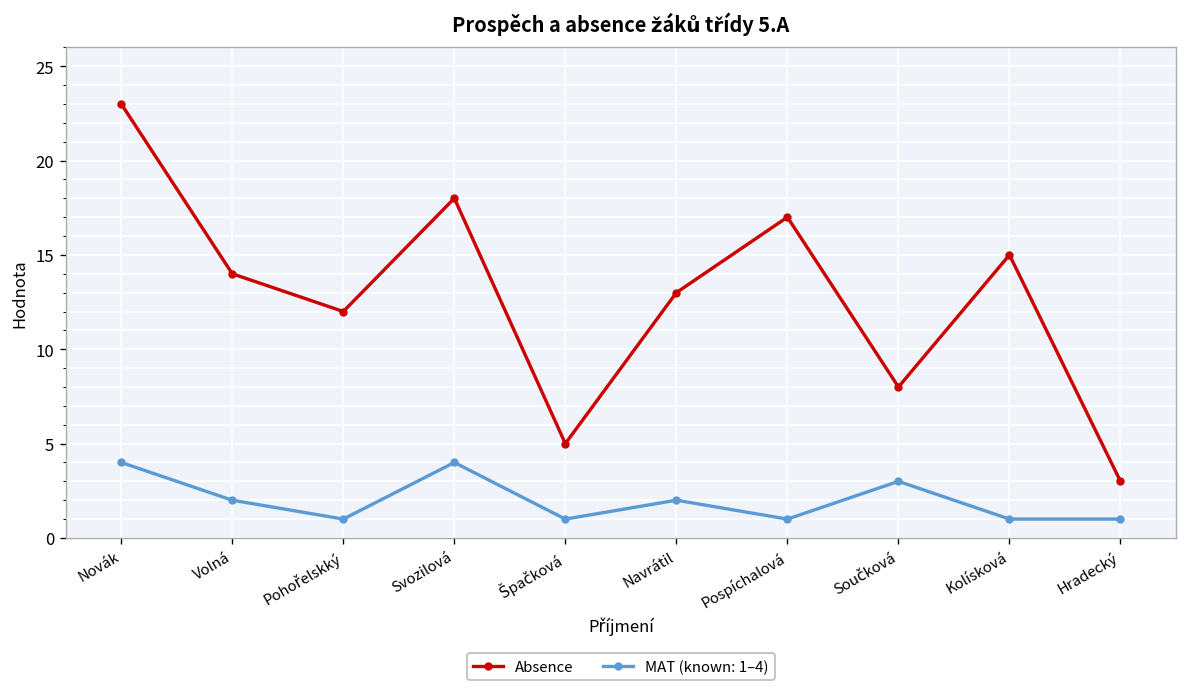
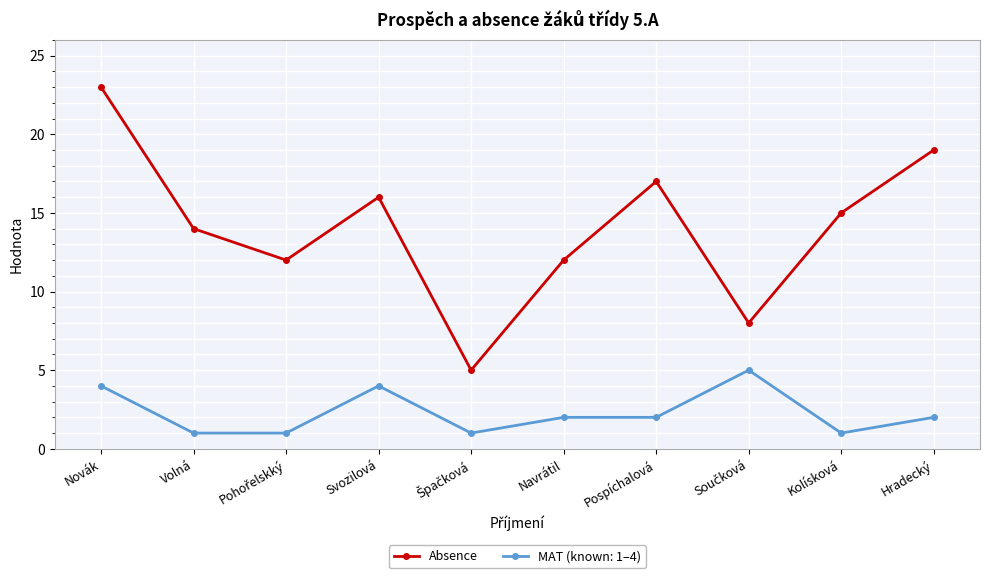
  {
    "Absence": {
      "Novák": 23,
      "Volná": 14,
      "Pohořelskký": 12,
-     "Svozilová": 18,
+     "Svozilová": 16,
      "Špačková": 5,
-     "Navrátil": 13,
+     "Navrátil": 12,
      "Pospíchalová": 17,
      "Součková": 8,
      "Kolísková": 15,
-     "Hradecký": 3
+     "Hradecký": 19
    },
    "MAT (known: 1–4)": {
      "Novák": 4,
-     "Volná": 2,
+     "Volná": 1,
      "Pohořelskký": 1,
      "Svozilová": 4,
      "Špačková": 1,
      "Navrátil": 2,
-     "Pospíchalová": 1,
-     "Součková": 3,
+     "Pospíchalová": 2,
+     "Součková": 5,
      "Kolísková": 1,
-     "Hradecký": 1
+     "Hradecký": 2
    }
  }
